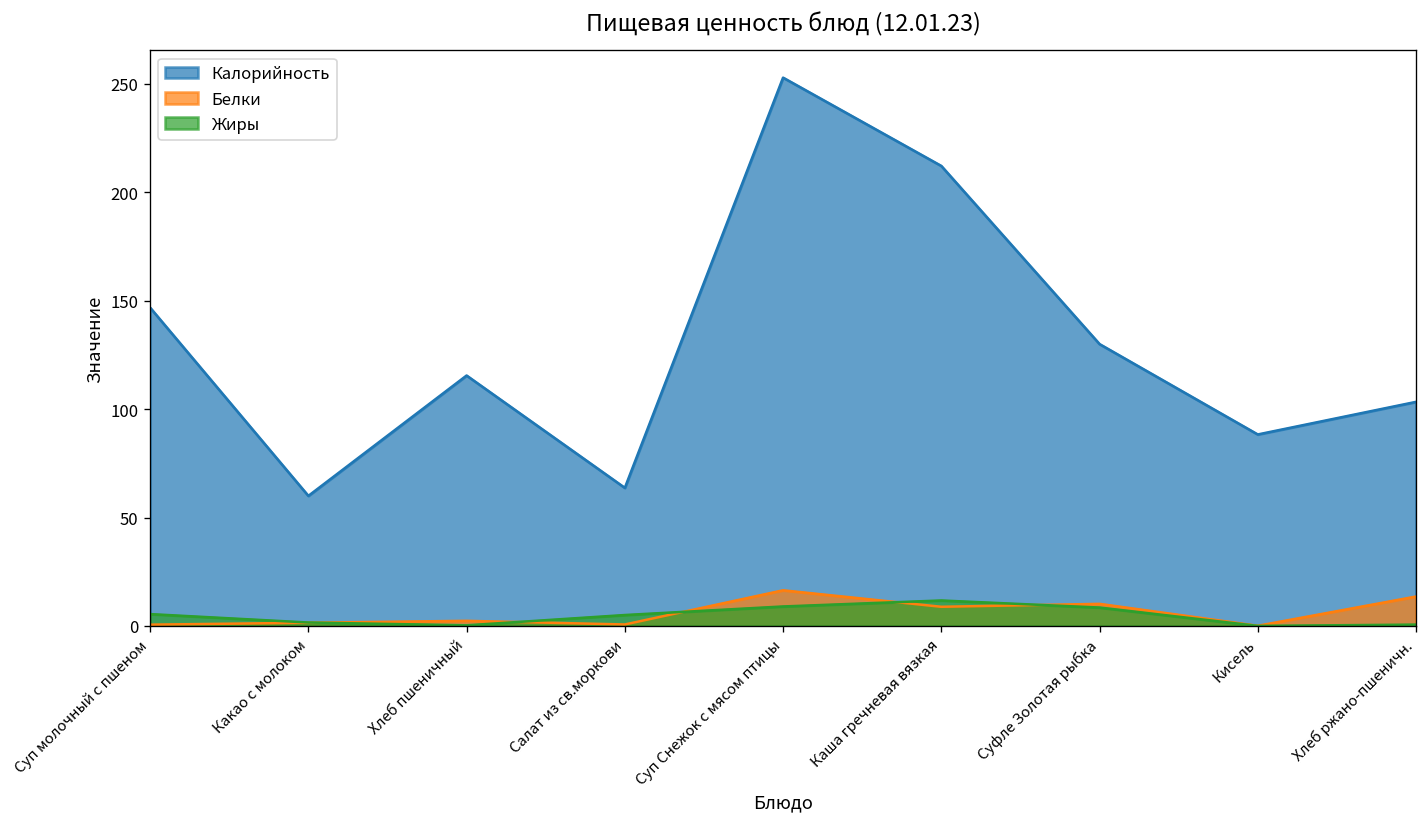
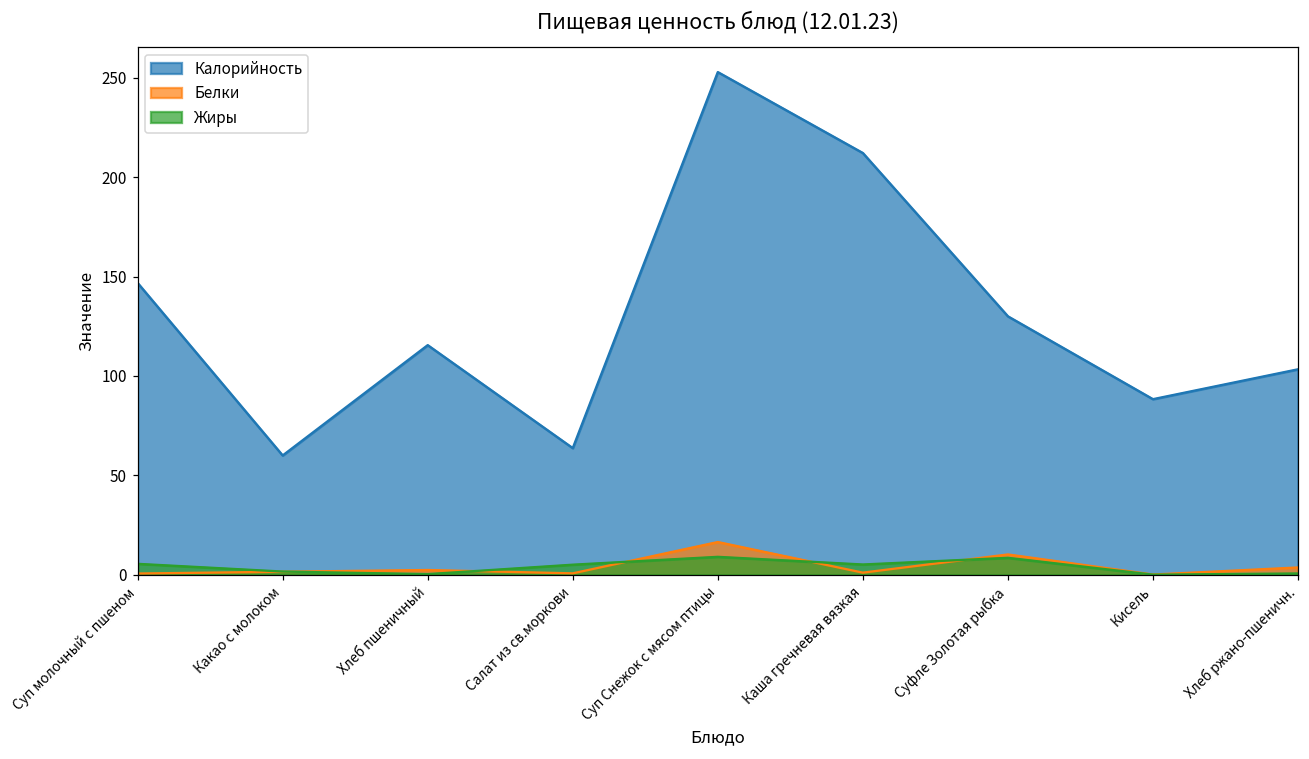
  {
    "Калорийность": {
      "Суп молочный с пшеном": 147,
      "Какао с молоком": 60,
      "Хлеб пшеничный": 116,
      "Салат из св.моркови": 64,
      "Суп Снежок с мясом птицы": 253,
      "Каша гречневая вязкая": 212,
      "Суфле Золотая рыбка": 130,
      "Кисель": 88,
      "Хлеб ржано-пшеничн.": 103
    },
    "Белки": {
      "Суп молочный с пшеном": 1,
      "Хлеб пшеничный": 2,
      "Салат из св.моркови": 1,
      "Суп Снежок с мясом птицы": 16,
-     "Каша гречневая вязкая": 9,
+     "Каша гречневая вязкая": 1,
      "Суфле Золотая рыбка": 10,
-     "Хлеб ржано-пшеничн.": 14
+     "Хлеб ржано-пшеничн.": 4
    },
    "Жиры": {
      "Суп молочный с пшеном": 5,
      "Хлеб пшеничный": 0,
      "Салат из св.моркови": 5,
      "Суп Снежок с мясом птицы": 9,
-     "Каша гречневая вязкая": 12,
+     "Каша гречневая вязкая": 5,
      "Суфле Золотая рыбка": 9,
      "Хлеб ржано-пшеничн.": 1
    }
  }
